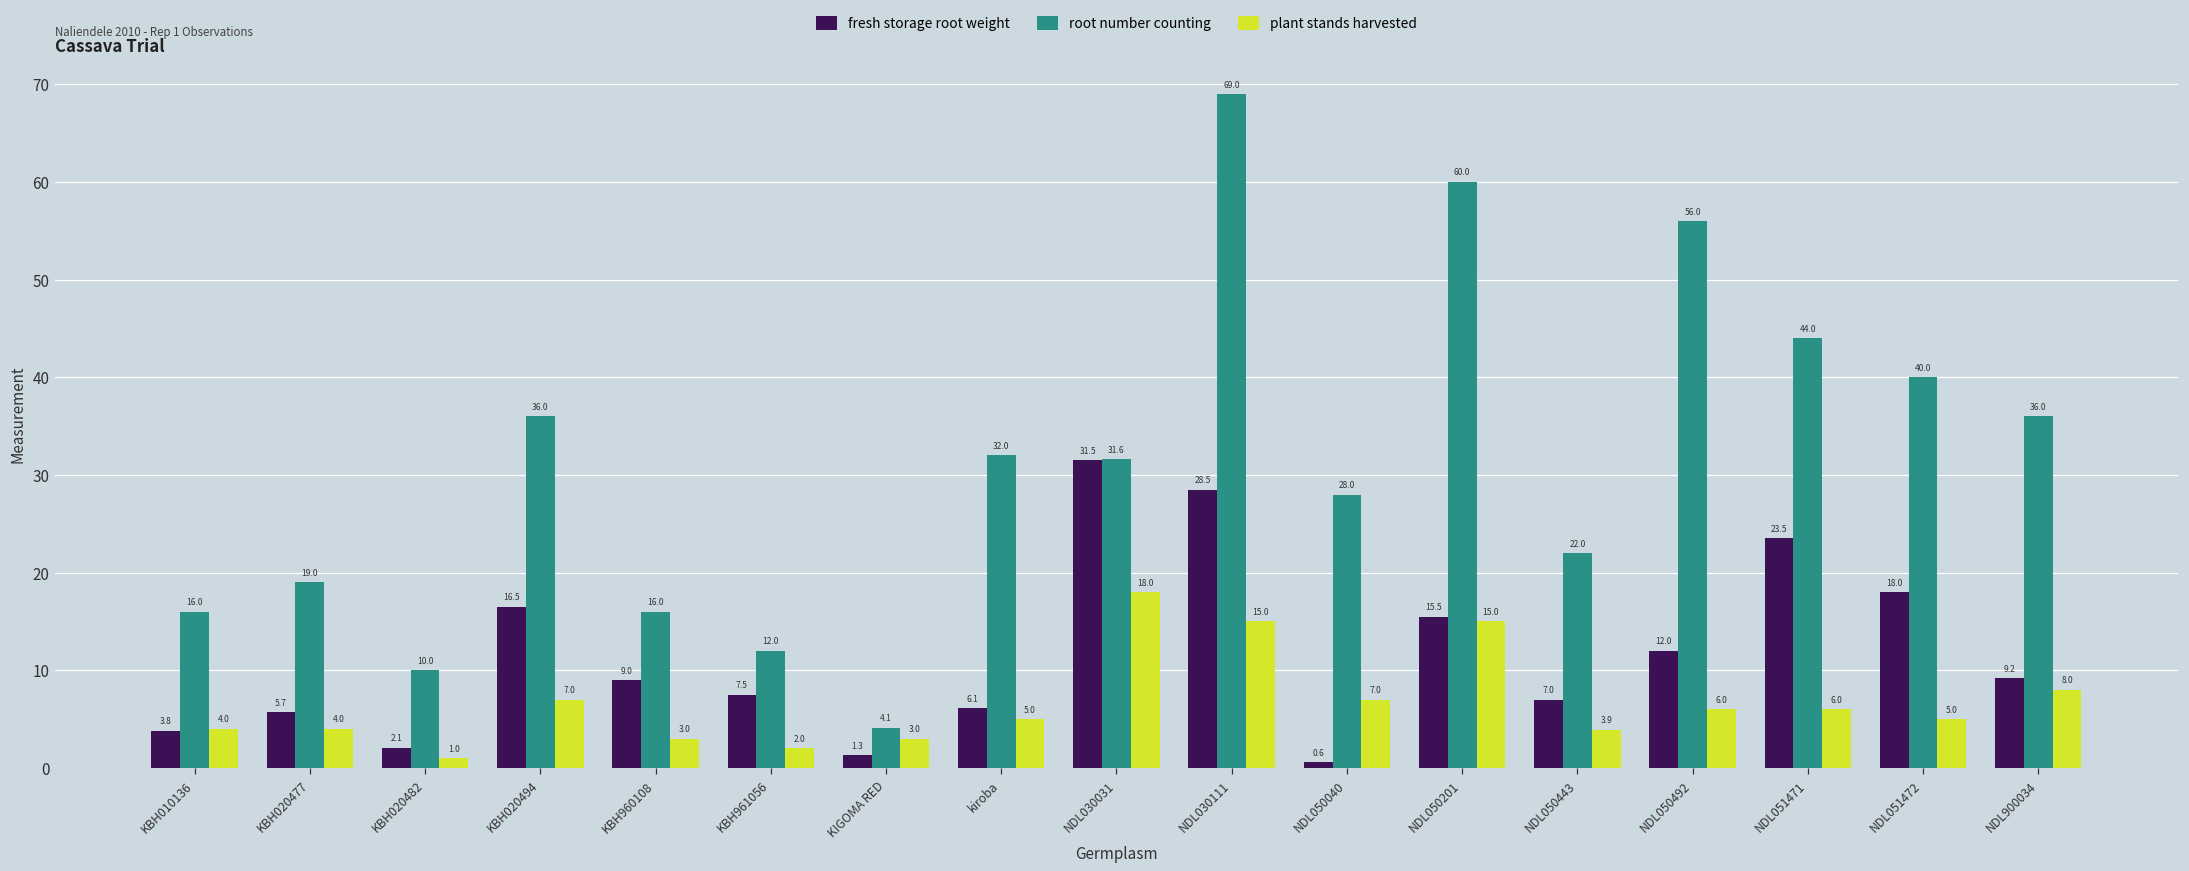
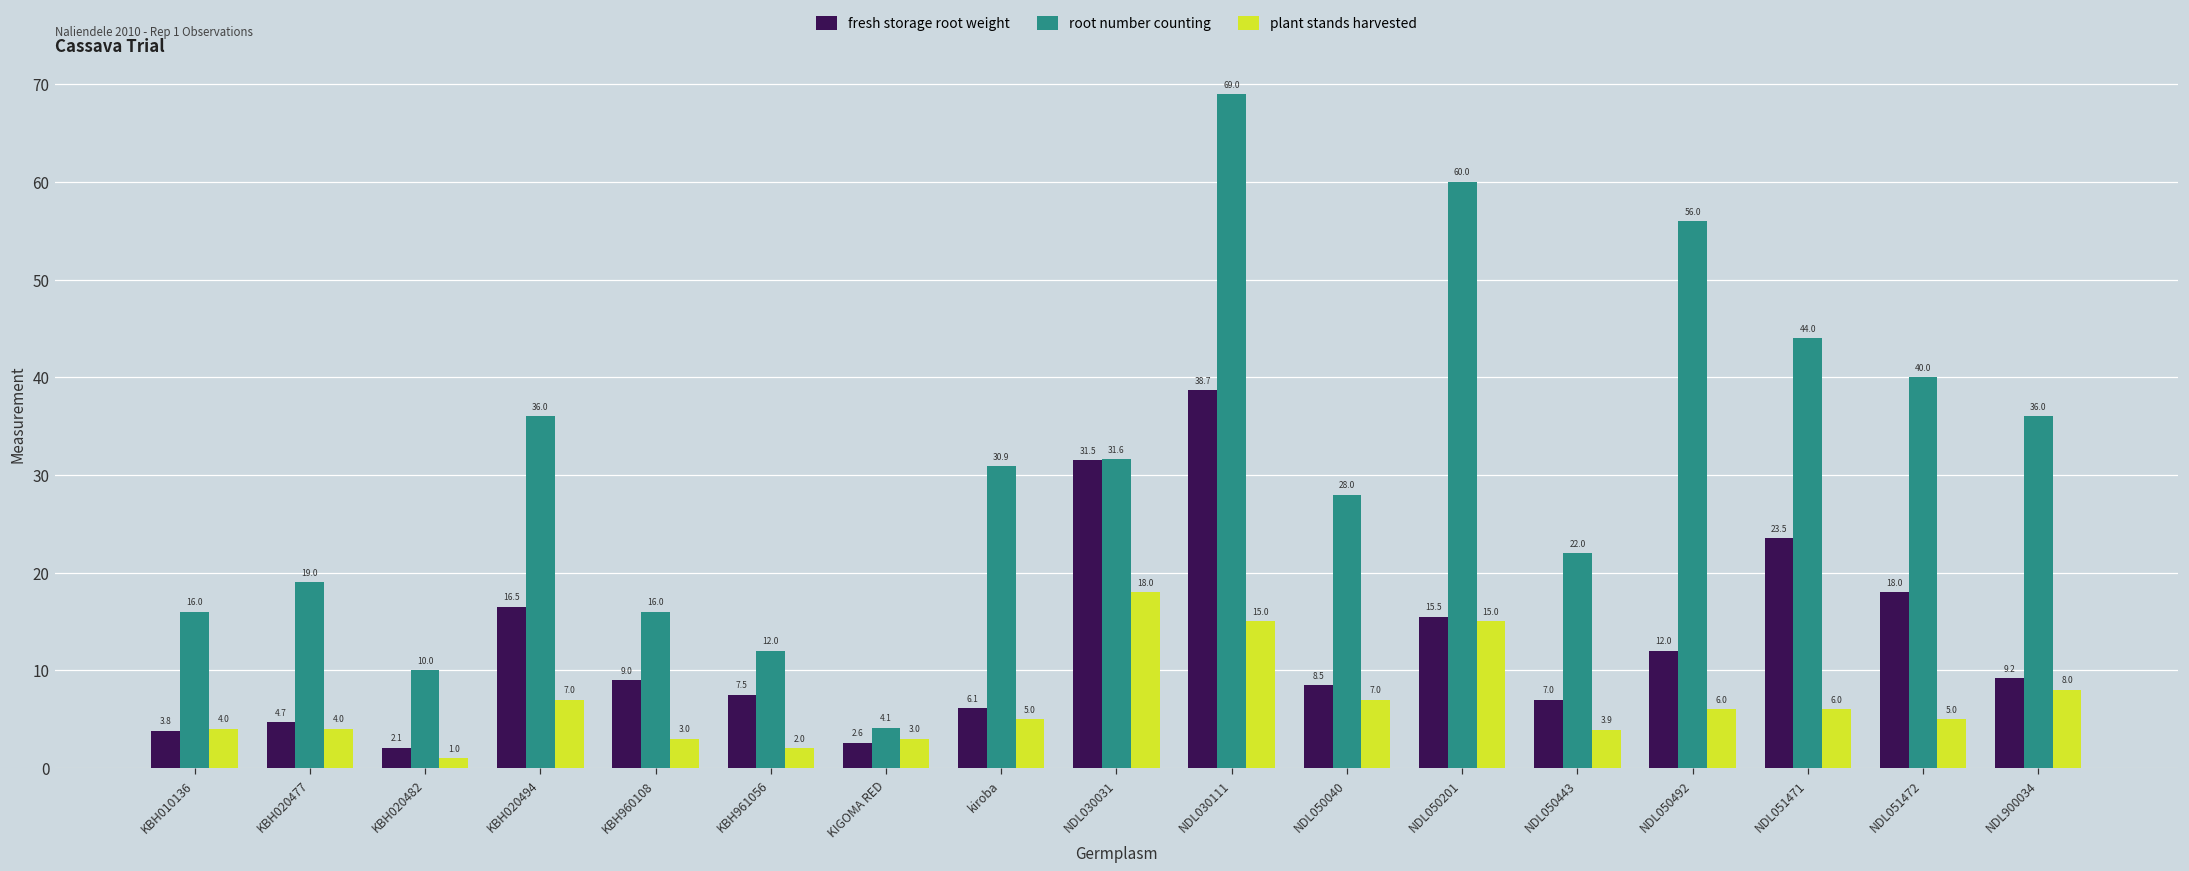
  {
    "fresh storage root weight": {
      "KBH010136": 3.8,
-     "KBH020477": 5.7,
+     "KBH020477": 4.7,
      "KBH020482": 2.1,
      "KBH020494": 16.5,
      "KBH960108": 9.0,
      "KBH961056": 7.5,
-     "KIGOMA RED": 1.3,
+     "KIGOMA RED": 2.6,
      "kiroba": 6.1,
      "NDL030031": 31.5,
-     "NDL030111": 28.5,
-     "NDL050040": 0.6,
+     "NDL030111": 38.7,
+     "NDL050040": 8.5,
      "NDL050201": 15.5,
      "NDL050443": 7.0,
      "NDL050492": 12.0,
      "NDL051471": 23.5,
      "NDL051472": 18.0,
      "NDL900034": 9.2
    },
    "root number counting": {
      "KBH010136": 16.0,
      "KBH020477": 19.0,
      "KBH020482": 10.0,
      "KBH020494": 36.0,
      "KBH960108": 16.0,
      "KBH961056": 12.0,
      "KIGOMA RED": 4.1,
-     "kiroba": 32.0,
+     "kiroba": 30.9,
      "NDL030031": 31.6,
      "NDL030111": 69.0,
      "NDL050040": 28.0,
      "NDL050201": 60.0,
      "NDL050443": 22.0,
      "NDL050492": 56.0,
      "NDL051471": 44.0,
      "NDL051472": 40.0,
      "NDL900034": 36.0
    },
    "plant stands harvested": {
      "KBH010136": 4.0,
      "KBH020477": 4.0,
      "KBH020482": 1.0,
      "KBH020494": 7.0,
      "KBH960108": 3.0,
      "KBH961056": 2.0,
      "KIGOMA RED": 3.0,
      "kiroba": 5.0,
      "NDL030031": 18.0,
      "NDL030111": 15.0,
      "NDL050040": 7.0,
      "NDL050201": 15.0,
      "NDL050443": 3.9,
      "NDL050492": 6.0,
      "NDL051471": 6.0,
      "NDL051472": 5.0,
      "NDL900034": 8.0
    }
  }
